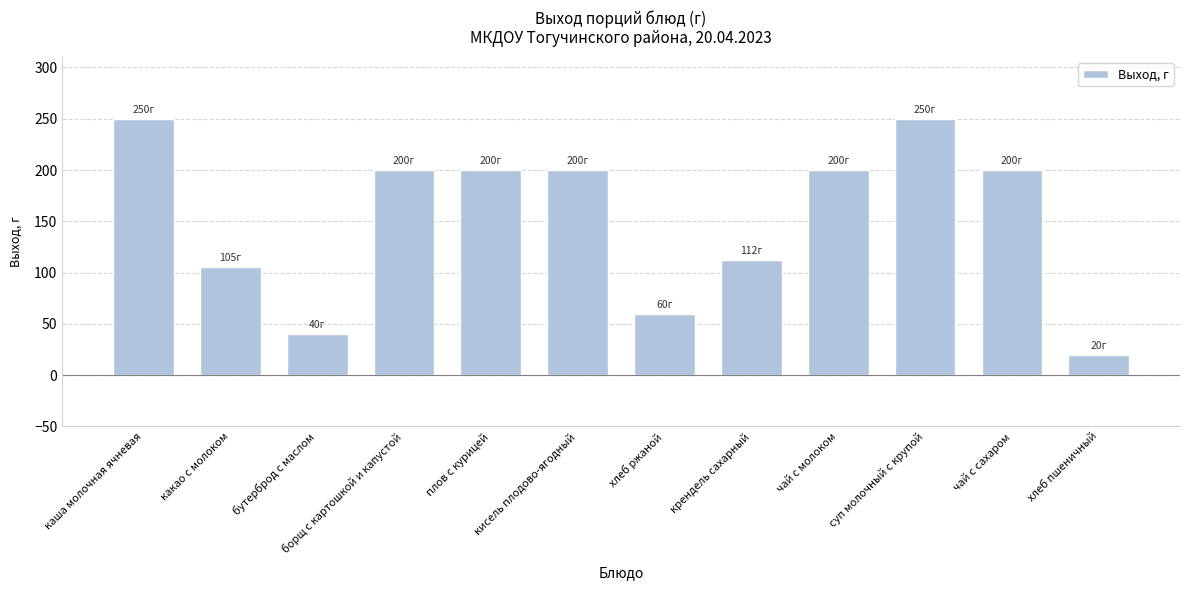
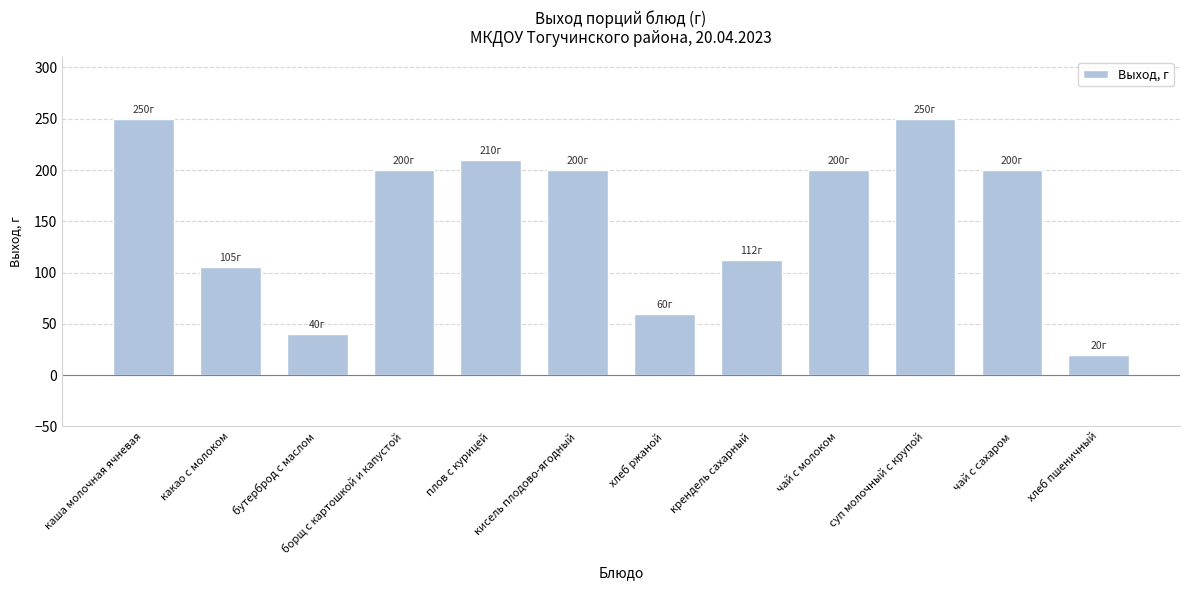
  {
    "каша молочная ячневая": "250г",
    "какао с молоком": "105г",
    "бутерброд с маслом": "40г",
    "борщ с картошкой и капустой": "200г",
-   "плов с курицей": "200г",
+   "плов с курицей": "210г",
    "кисель плодово-ягодный": "200г",
    "хлеб ржаной": "60г",
    "крендель сахарный": "112г",
    "чай с молоком": "200г",
    "суп молочный с крупой": "250г",
    "чай с сахаром": "200г",
    "хлеб пшеничный": "20г"
  }
